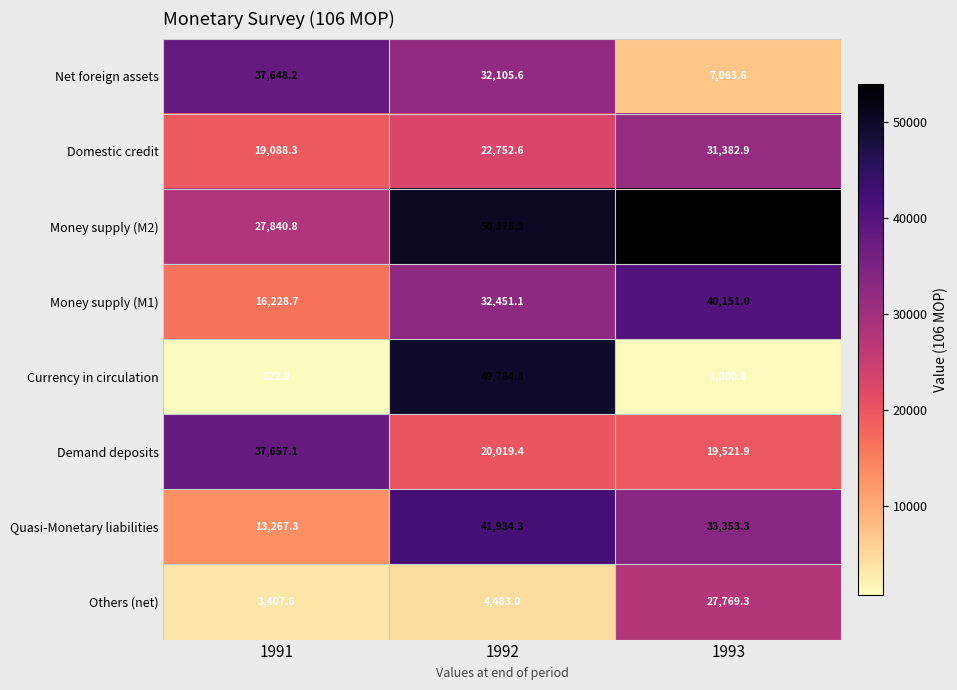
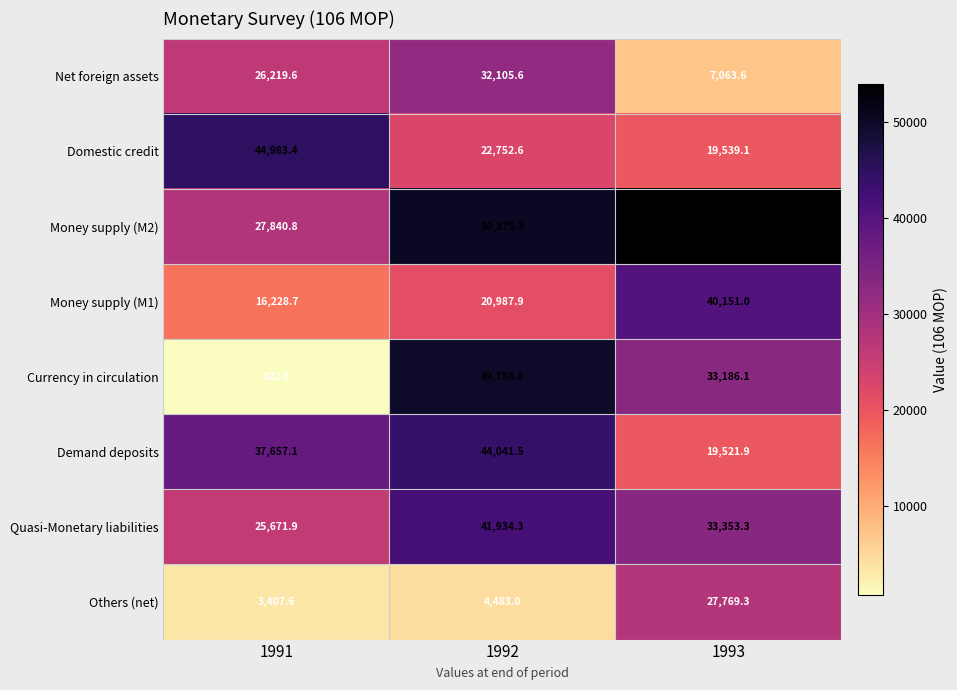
  {
    "Net foreign assets": {
-     "1991": "37,648.2",
+     "1991": "26,219.6",
      "1992": "32,105.6",
      "1993": "7,063.6"
    },
    "Domestic credit": {
-     "1991": "19,088.3",
+     "1991": "44,983.4",
      "1992": "22,752.6",
-     "1993": "31,382.9"
+     "1993": "19,539.1"
    },
    "Money supply (M2)": {
      "1991": "27,840.8"
    },
    "Money supply (M1)": {
      "1991": "16,228.7",
-     "1992": "32,451.1",
+     "1992": "20,987.9",
      "1993": "40,151.0"
    },
    "Currency in circulation": {
      "1991": "822.8",
-     "1993": "1,080.8"
+     "1993": "33,186.1"
    },
    "Demand deposits": {
      "1991": "37,657.1",
-     "1992": "20,019.4",
+     "1992": "44,041.5",
      "1993": "19,521.9"
    },
    "Quasi-Monetary liabilities": {
-     "1991": "13,267.3",
+     "1991": "25,671.9",
      "1992": "41,934.3",
      "1993": "33,353.3"
    },
    "Others (net)": {
      "1991": "3,407.6",
      "1992": "4,483.0",
      "1993": "27,769.3"
    }
  }
